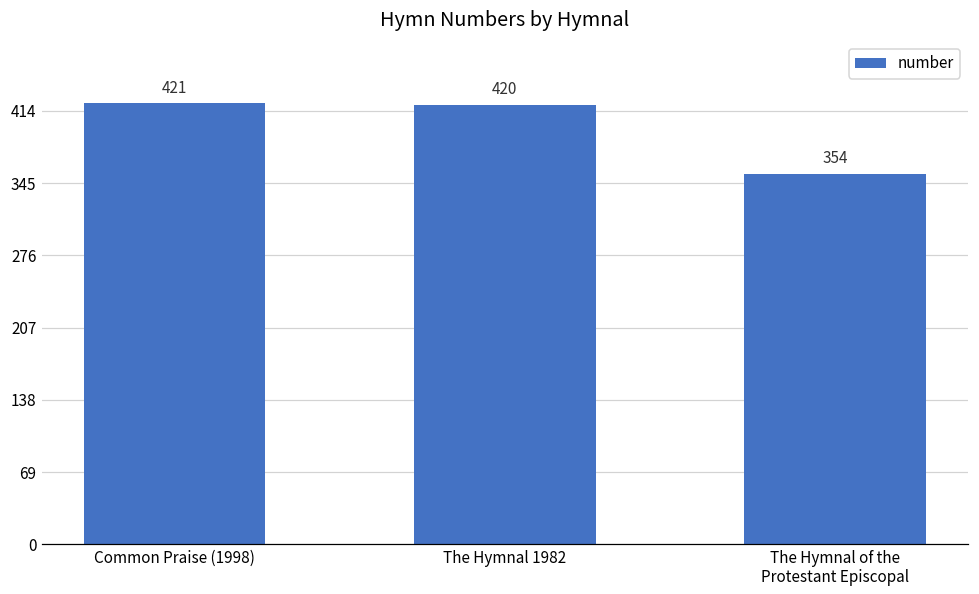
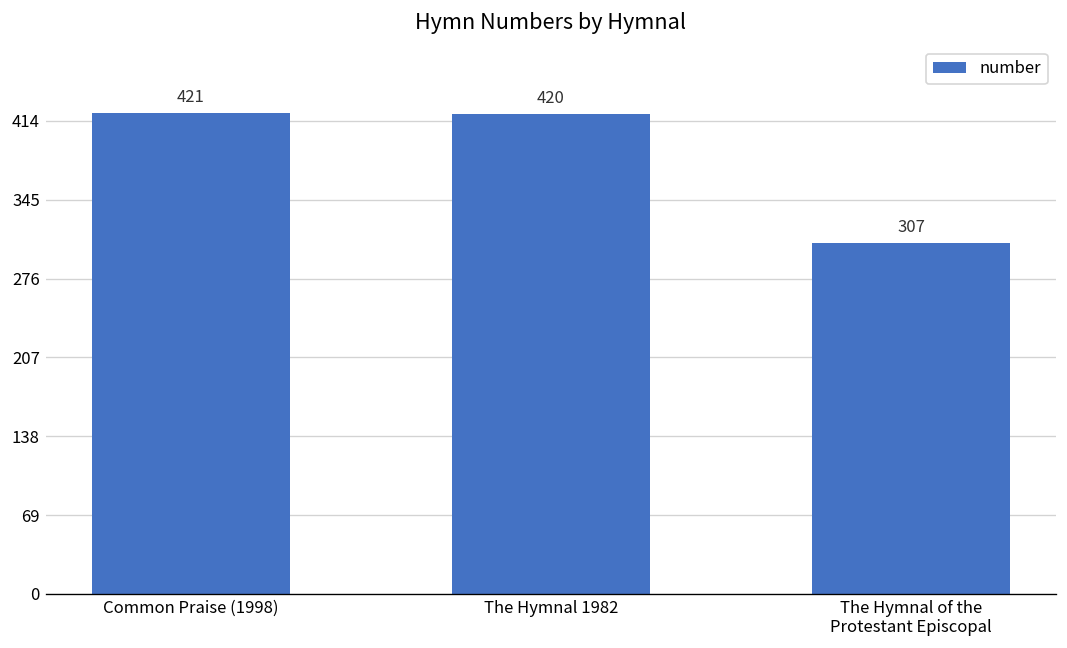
  {
    "Common Praise (1998)": 421,
    "The Hymnal 1982": 420,
-   "The Hymnal of the Protestant Episcopal": 354
+   "The Hymnal of the Protestant Episcopal": 307
  }
